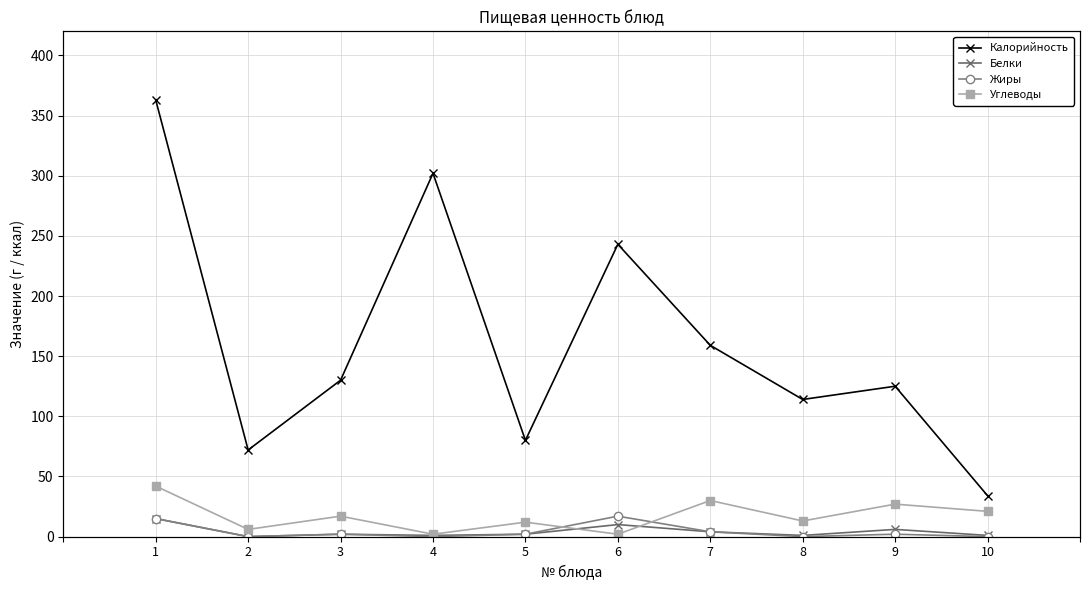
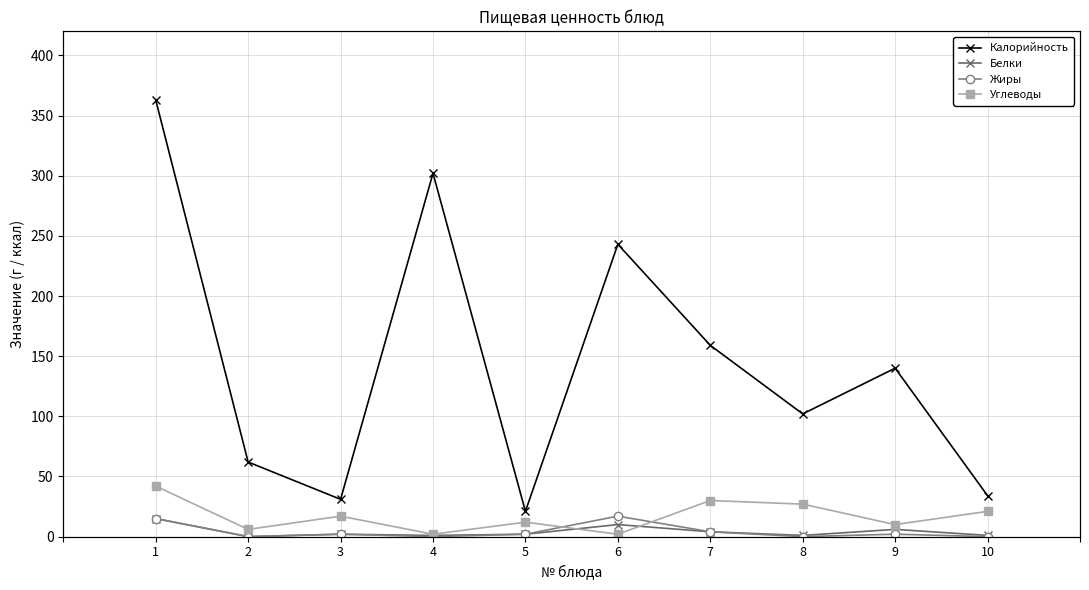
  {
    "Калорийность": {
      "1": 363,
-     "2": 72,
-     "3": 130,
+     "2": 62,
+     "3": 31,
      "4": 302,
-     "5": 80,
+     "5": 21,
      "6": 243,
      "7": 159,
-     "8": 114,
-     "9": 125,
+     "8": 102,
+     "9": 140,
      "10": 34
    },
    "Углеводы": {
      "1": 42,
      "2": 6,
      "3": 17,
      "5": 12,
      "6": 2,
      "7": 30,
-     "8": 13,
-     "9": 27,
+     "8": 27,
+     "9": 10,
      "10": 21
    }
  }
